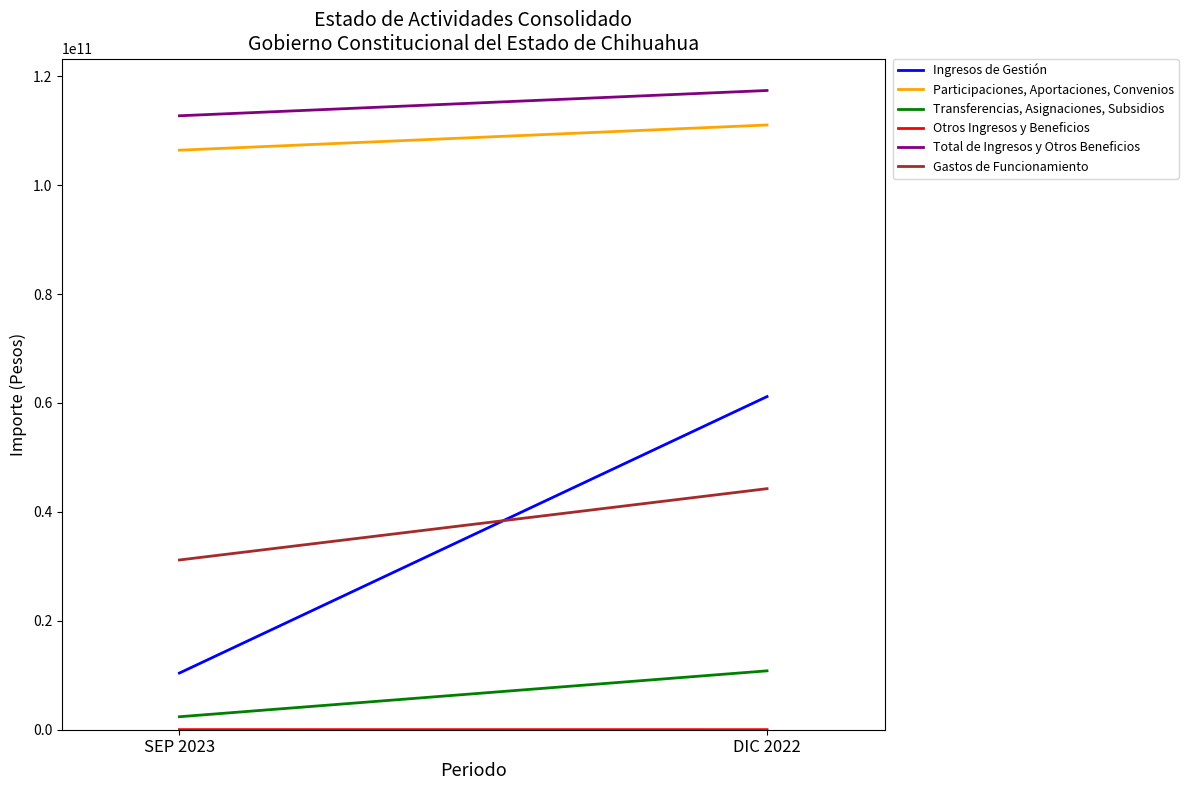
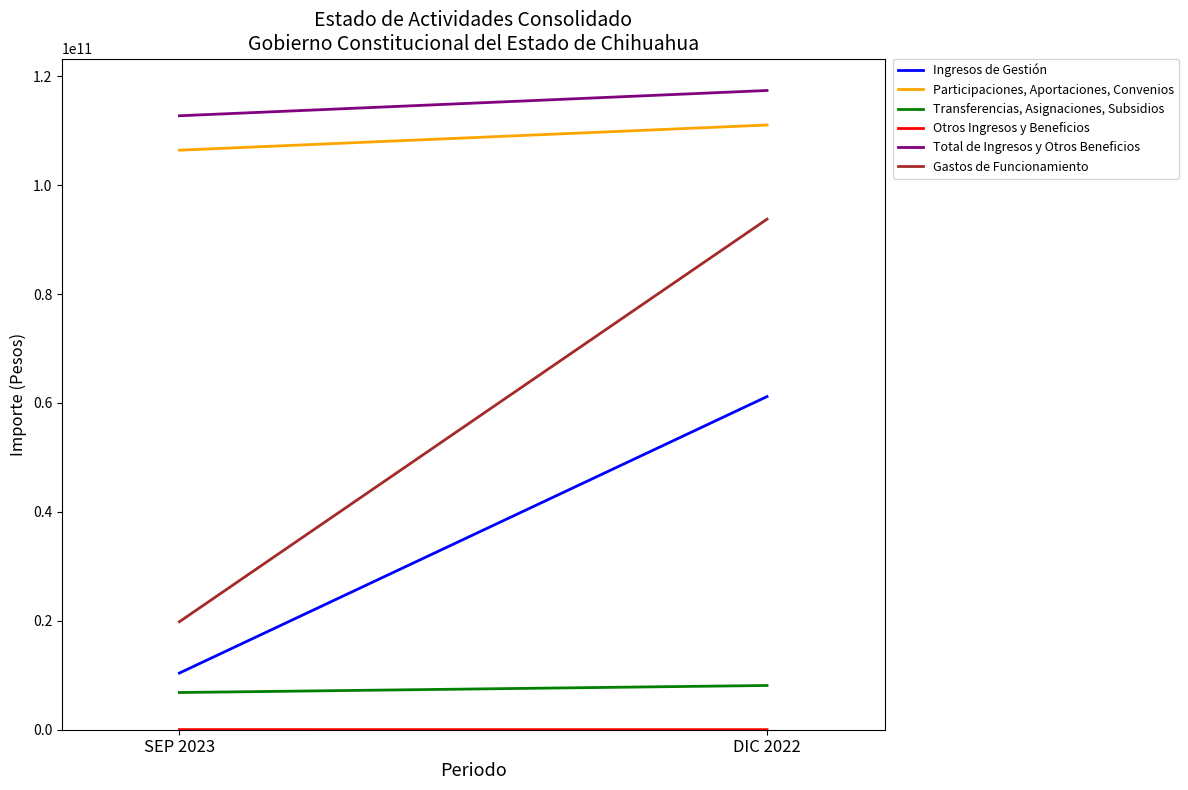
  {
    "Ingresos de Gestión": {
      "SEP 2023": 10000000000,
      "DIC 2022": 61000000000
    },
    "Participaciones, Aportaciones, Convenios": {
      "SEP 2023": 106000000000,
      "DIC 2022": 111000000000
    },
    "Transferencias, Asignaciones, Subsidios": {
-     "SEP 2023": 2000000000,
-     "DIC 2022": 11000000000
+     "SEP 2023": 7000000000,
+     "DIC 2022": 8000000000
    },
    "Otros Ingresos y Beneficios": {
      "SEP 2023": 0,
      "DIC 2022": 0
    },
    "Total de Ingresos y Otros Beneficios": {
      "SEP 2023": 113000000000,
      "DIC 2022": 117000000000
    },
    "Gastos de Funcionamiento": {
-     "SEP 2023": 31000000000,
-     "DIC 2022": 44000000000
+     "SEP 2023": 20000000000,
+     "DIC 2022": 94000000000
    }
  }
